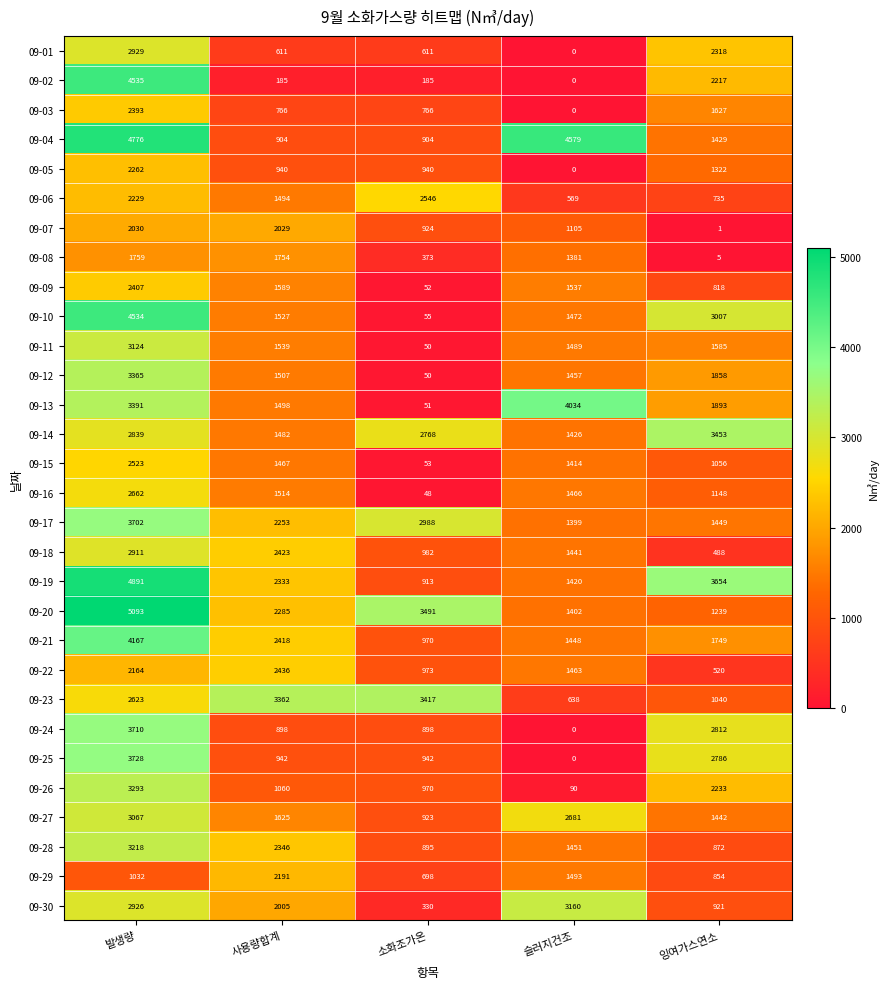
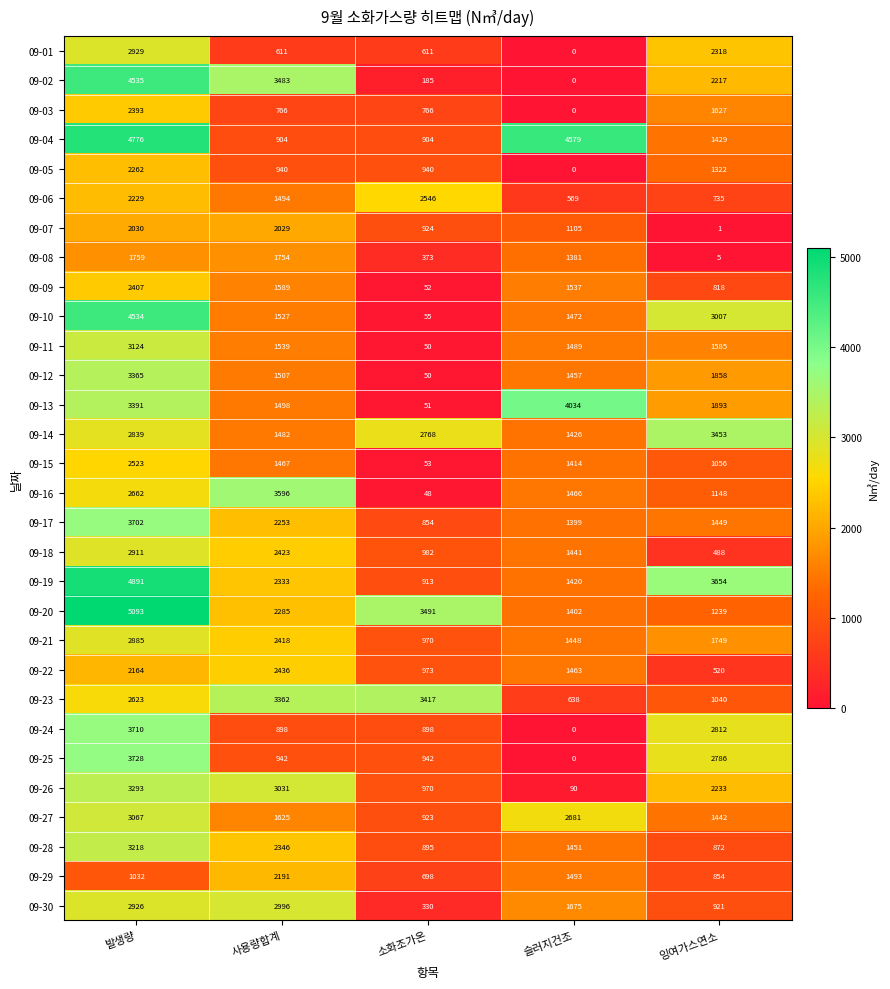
  {
    "09-01": {
      "발생량": 2929,
      "사용량합계": 611,
      "소화조가온": 611,
      "슬러지건조": 0,
      "잉여가스연소": 2318
    },
    "09-02": {
      "발생량": 4535,
-     "사용량합계": 185,
+     "사용량합계": 3483,
      "소화조가온": 185,
      "슬러지건조": 0,
      "잉여가스연소": 2217
    },
    "09-03": {
      "발생량": 2393,
      "사용량합계": 766,
      "소화조가온": 766,
      "슬러지건조": 0,
      "잉여가스연소": 1627
    },
    "09-04": {
      "발생량": 4776,
      "사용량합계": 904,
      "소화조가온": 904,
      "슬러지건조": 4579,
      "잉여가스연소": 1429
    },
    "09-05": {
      "발생량": 2262,
      "사용량합계": 940,
      "소화조가온": 940,
      "슬러지건조": 0,
      "잉여가스연소": 1322
    },
    "09-06": {
      "발생량": 2229,
      "사용량합계": 1494,
      "소화조가온": 2546,
      "슬러지건조": 569,
      "잉여가스연소": 735
    },
    "09-07": {
      "발생량": 2030,
      "사용량합계": 2029,
      "소화조가온": 924,
      "슬러지건조": 1105,
      "잉여가스연소": 1
    },
    "09-08": {
      "발생량": 1759,
      "사용량합계": 1754,
      "소화조가온": 373,
      "슬러지건조": 1381,
      "잉여가스연소": 5
    },
    "09-09": {
      "발생량": 2407,
      "사용량합계": 1589,
      "소화조가온": 52,
      "슬러지건조": 1537,
      "잉여가스연소": 818
    },
    "09-10": {
      "발생량": 4534,
      "사용량합계": 1527,
      "소화조가온": 55,
      "슬러지건조": 1472,
      "잉여가스연소": 3007
    },
    "09-11": {
      "발생량": 3124,
      "사용량합계": 1539,
      "소화조가온": 50,
      "슬러지건조": 1489,
      "잉여가스연소": 1585
    },
    "09-12": {
      "발생량": 3365,
      "사용량합계": 1507,
      "소화조가온": 50,
      "슬러지건조": 1457,
      "잉여가스연소": 1858
    },
    "09-13": {
      "발생량": 3391,
      "사용량합계": 1498,
      "소화조가온": 51,
      "슬러지건조": 4034,
      "잉여가스연소": 1893
    },
    "09-14": {
      "발생량": 2839,
      "사용량합계": 1482,
      "소화조가온": 2768,
      "슬러지건조": 1426,
      "잉여가스연소": 3453
    },
    "09-15": {
      "발생량": 2523,
      "사용량합계": 1467,
      "소화조가온": 53,
      "슬러지건조": 1414,
      "잉여가스연소": 1056
    },
    "09-16": {
      "발생량": 2662,
-     "사용량합계": 1514,
+     "사용량합계": 3596,
      "소화조가온": 48,
      "슬러지건조": 1466,
      "잉여가스연소": 1148
    },
    "09-17": {
      "발생량": 3702,
      "사용량합계": 2253,
-     "소화조가온": 2988,
+     "소화조가온": 854,
      "슬러지건조": 1399,
      "잉여가스연소": 1449
    },
    "09-18": {
      "발생량": 2911,
      "사용량합계": 2423,
      "소화조가온": 982,
      "슬러지건조": 1441,
      "잉여가스연소": 488
    },
    "09-19": {
      "발생량": 4891,
      "사용량합계": 2333,
      "소화조가온": 913,
      "슬러지건조": 1420,
      "잉여가스연소": 3654
    },
    "09-20": {
      "발생량": 5093,
      "사용량합계": 2285,
      "소화조가온": 3491,
      "슬러지건조": 1402,
      "잉여가스연소": 1239
    },
    "09-21": {
-     "발생량": 4167,
+     "발생량": 2885,
      "사용량합계": 2418,
      "소화조가온": 970,
      "슬러지건조": 1448,
      "잉여가스연소": 1749
    },
    "09-22": {
      "발생량": 2164,
      "사용량합계": 2436,
      "소화조가온": 973,
      "슬러지건조": 1463,
      "잉여가스연소": 520
    },
    "09-23": {
      "발생량": 2623,
      "사용량합계": 3362,
      "소화조가온": 3417,
      "슬러지건조": 638,
      "잉여가스연소": 1040
    },
    "09-24": {
      "발생량": 3710,
      "사용량합계": 898,
      "소화조가온": 898,
      "슬러지건조": 0,
      "잉여가스연소": 2812
    },
    "09-25": {
      "발생량": 3728,
      "사용량합계": 942,
      "소화조가온": 942,
      "슬러지건조": 0,
      "잉여가스연소": 2786
    },
    "09-26": {
      "발생량": 3293,
-     "사용량합계": 1060,
+     "사용량합계": 3031,
      "소화조가온": 970,
      "슬러지건조": 90,
      "잉여가스연소": 2233
    },
    "09-27": {
      "발생량": 3067,
      "사용량합계": 1625,
      "소화조가온": 923,
      "슬러지건조": 2681,
      "잉여가스연소": 1442
    },
    "09-28": {
      "발생량": 3218,
      "사용량합계": 2346,
      "소화조가온": 895,
      "슬러지건조": 1451,
      "잉여가스연소": 872
    },
    "09-29": {
      "발생량": 1032,
      "사용량합계": 2191,
      "소화조가온": 698,
      "슬러지건조": 1493,
      "잉여가스연소": 854
    },
    "09-30": {
      "발생량": 2926,
-     "사용량합계": 2005,
+     "사용량합계": 2996,
      "소화조가온": 330,
-     "슬러지건조": 3160,
+     "슬러지건조": 1675,
      "잉여가스연소": 921
    }
  }
